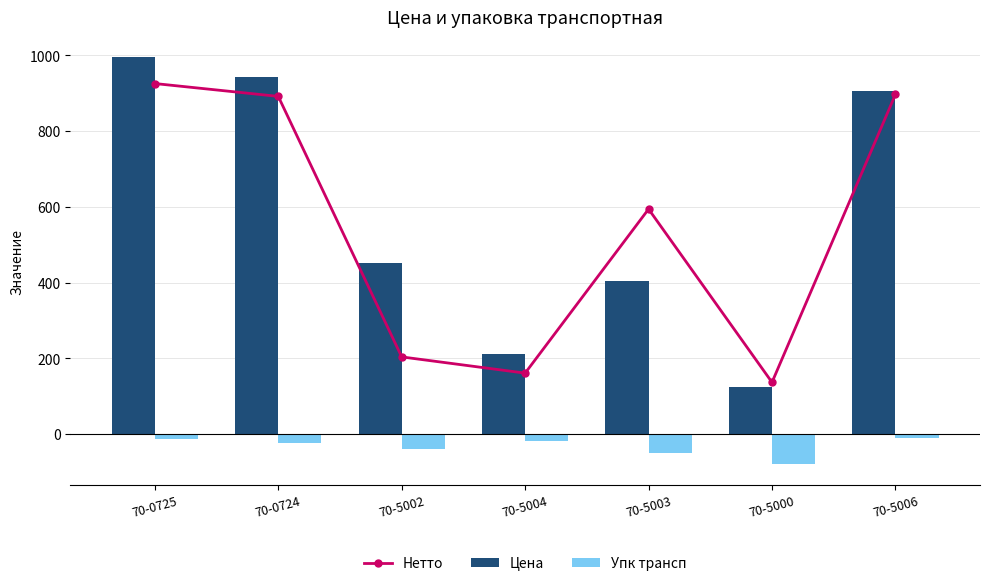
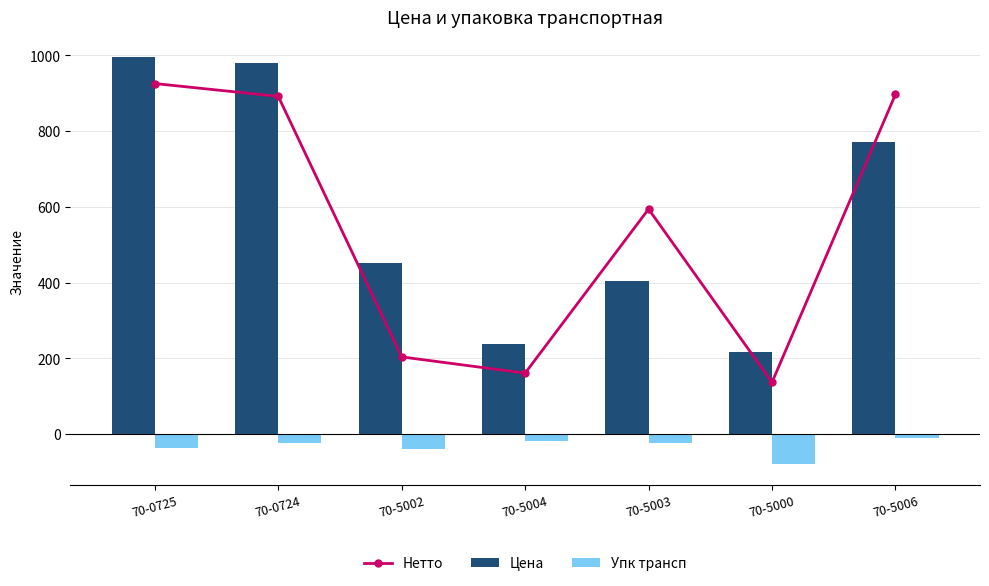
  {
    "Цена": {
      "70-0725": 990,
-     "70-0724": 940,
+     "70-0724": 980,
      "70-5002": 450,
-     "70-5004": 210,
+     "70-5004": 240,
      "70-5003": 410,
-     "70-5000": 120,
-     "70-5006": 910
+     "70-5000": 220,
+     "70-5006": 770
    },
    "Нетто": {
      "70-0725": 930,
      "70-0724": 890,
      "70-5002": 200,
      "70-5004": 160,
      "70-5003": 590,
      "70-5000": 140,
      "70-5006": 900
    },
    "Упк трансп": {
-     "70-0725": -10,
+     "70-0725": -40,
      "70-0724": -20,
      "70-5002": -40,
      "70-5004": -20,
-     "70-5003": -50,
+     "70-5003": -20,
      "70-5000": -80,
      "70-5006": -10
    }
  }
